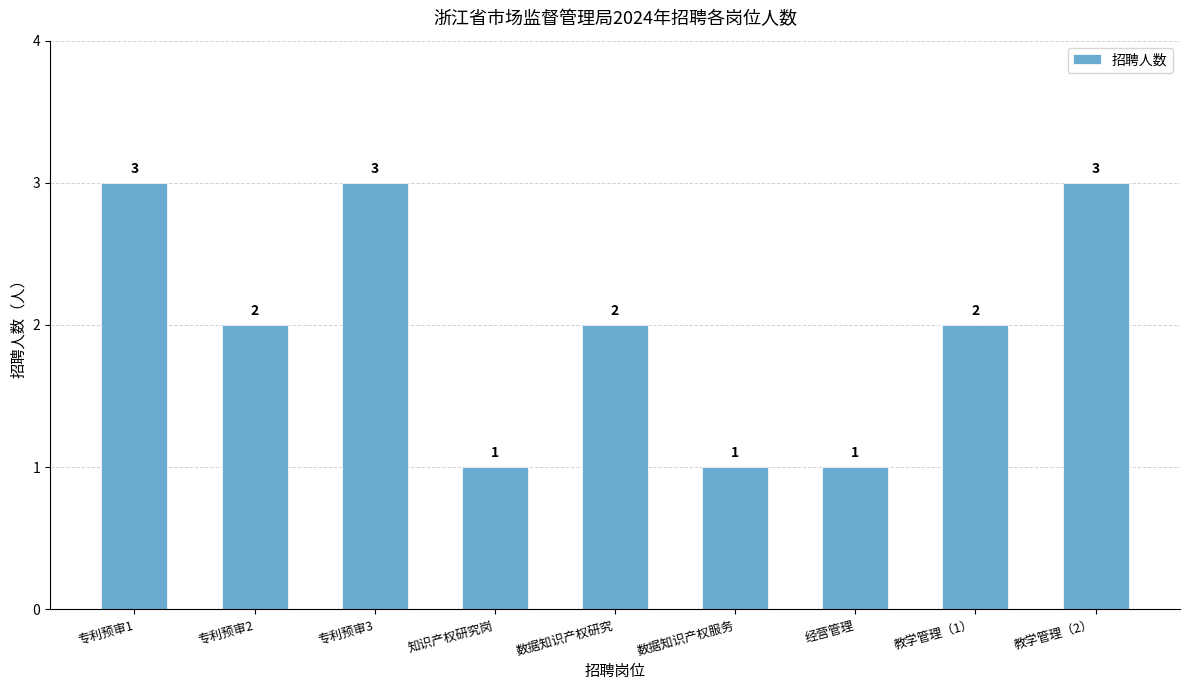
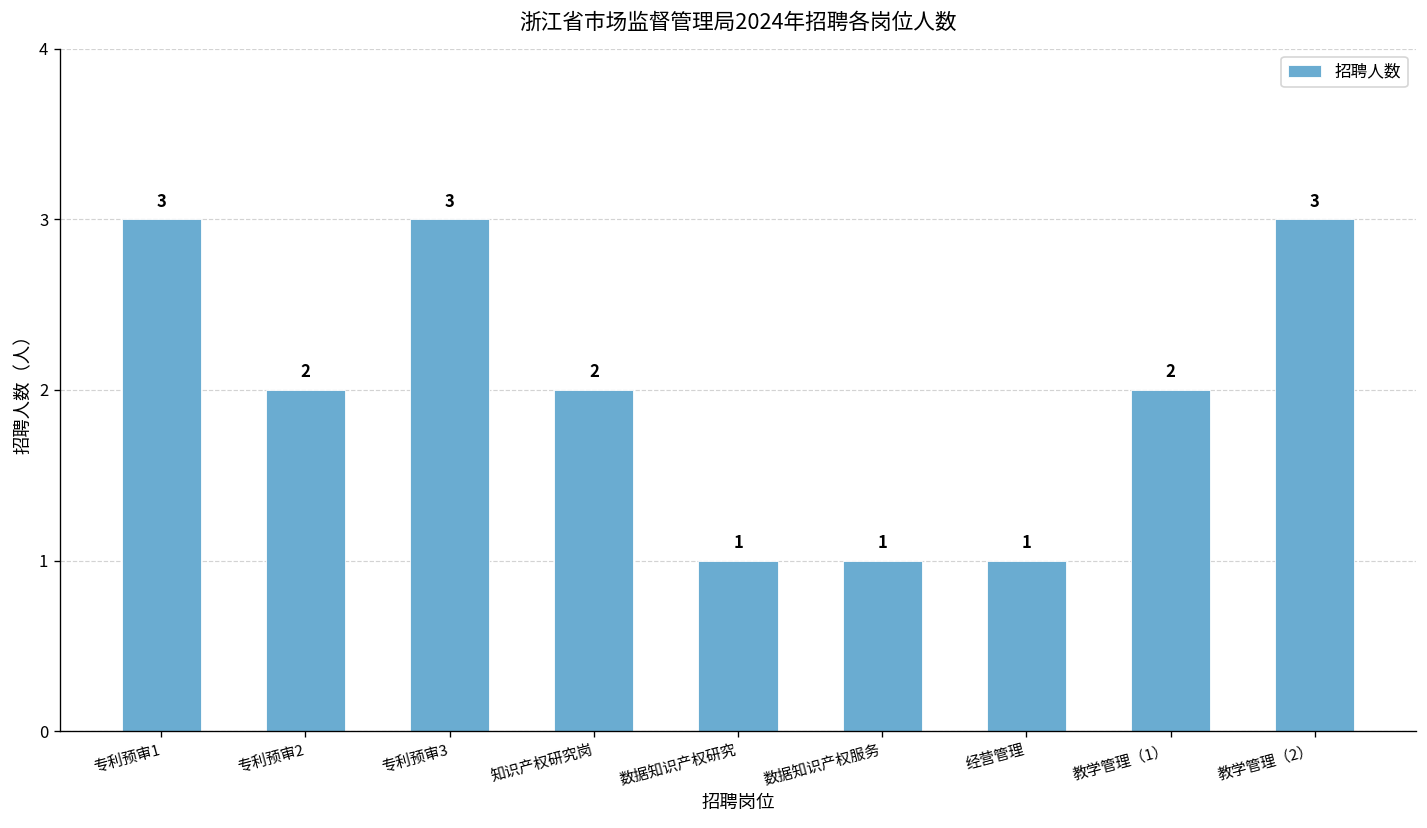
  {
    "专利预审1": 3,
    "专利预审2": 2,
    "专利预审3": 3,
-   "知识产权研究岗": 1,
-   "数据知识产权研究": 2,
+   "知识产权研究岗": 2,
+   "数据知识产权研究": 1,
    "数据知识产权服务": 1,
    "经营管理": 1,
    "教学管理（1）": 2,
    "教学管理（2）": 3
  }
